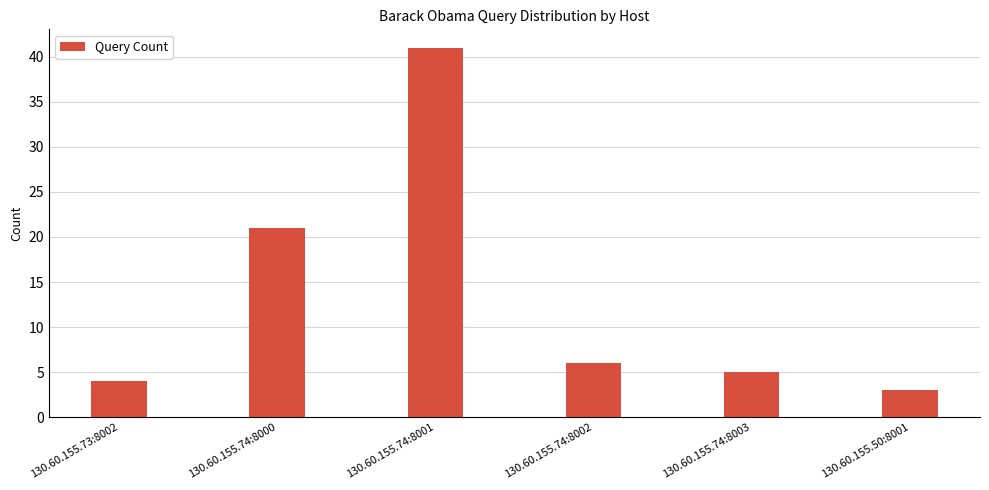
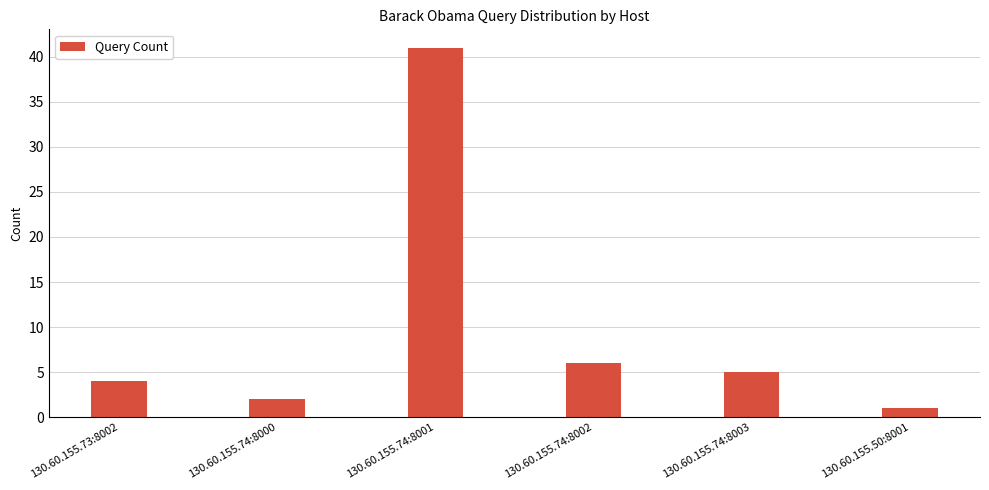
  {
    "130.60.155.73:8002": 4,
-   "130.60.155.74:8000": 21,
+   "130.60.155.74:8000": 2,
    "130.60.155.74:8001": 41,
    "130.60.155.74:8002": 6,
    "130.60.155.74:8003": 5,
-   "130.60.155.50:8001": 3
+   "130.60.155.50:8001": 1
  }
